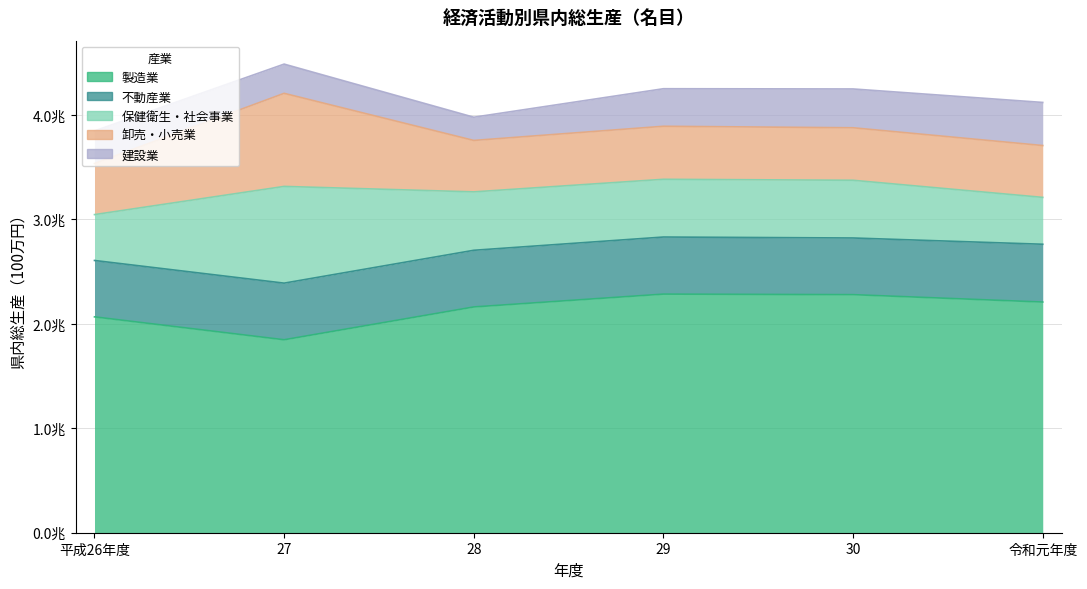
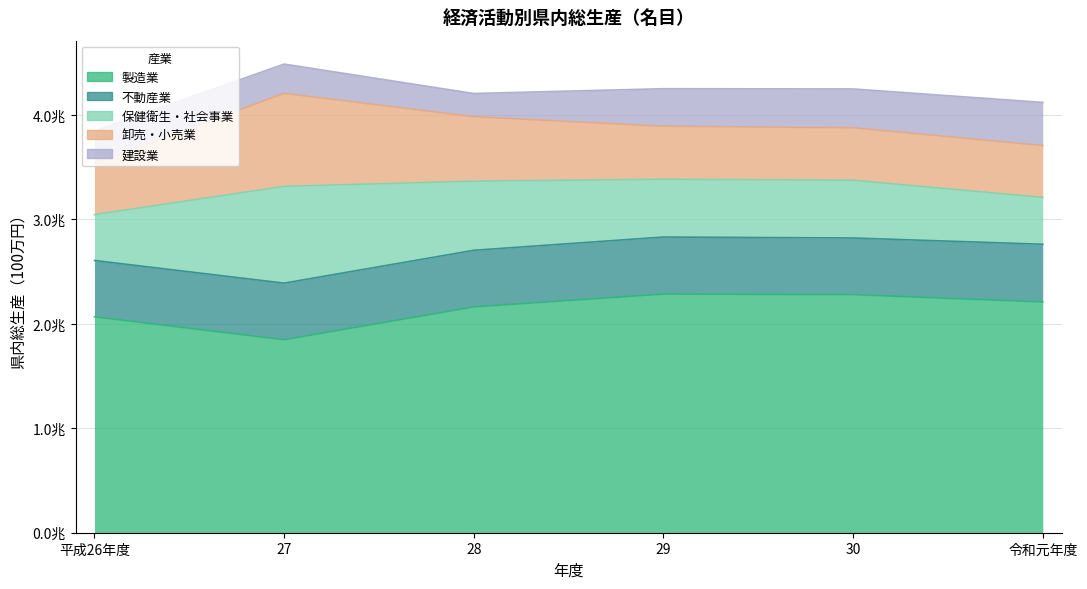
  {
    "保健衛生・社会事業": {
      "平成26年度": "0.44兆",
      "27": "0.93兆",
-     "28": "0.56兆",
+     "28": "0.66兆",
      "29": "0.55兆",
      "30": "0.55兆",
      "令和元年度": "0.45兆"
    },
    "卸売・小売業": {
      "27": "0.89兆",
-     "28": "0.49兆",
+     "28": "0.62兆",
      "29": "0.51兆",
      "30": "0.50兆",
      "令和元年度": "0.50兆"
    },
    "建設業": {
      "27": "0.28兆",
      "28": "0.22兆",
      "29": "0.36兆",
      "30": "0.37兆",
      "令和元年度": "0.41兆"
    }
  }
